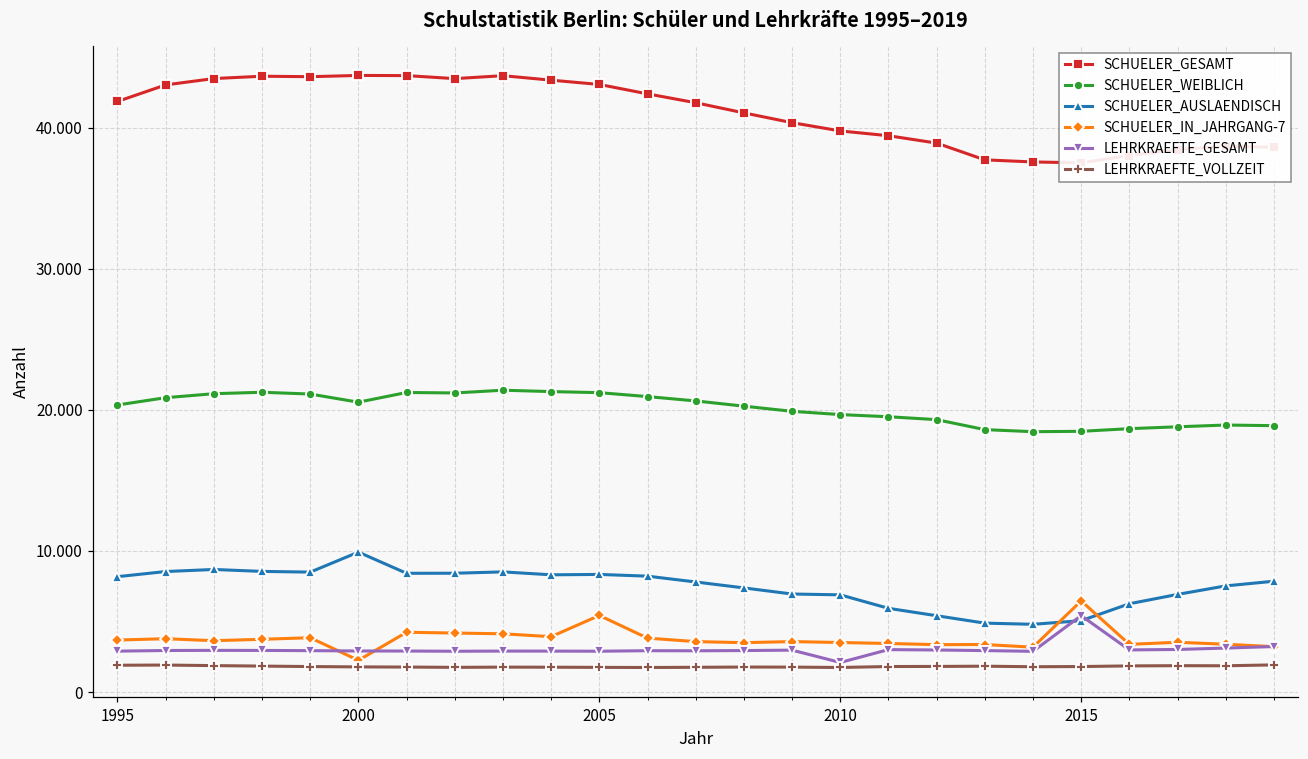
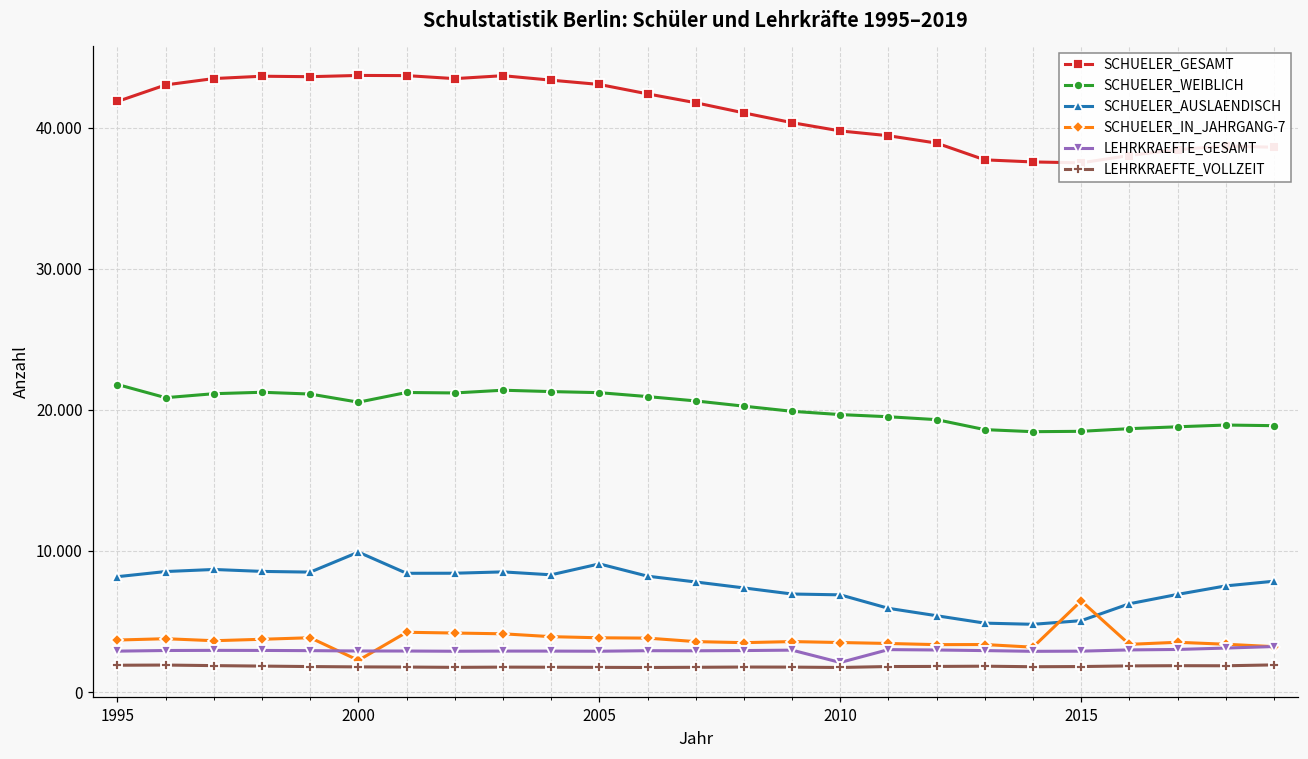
  {
    "SCHUELER_GESAMT": {
      "1995": 41.9,
      "2000": 43.7,
      "2005": 43.1,
      "2010": 39.8
    },
    "SCHUELER_WEIBLICH": {
-     "1995": 20.3,
+     "1995": 21.8,
      "2000": 20.5,
      "2005": 21.2,
      "2010": 19.7,
      "2015": 18.5
    },
    "SCHUELER_AUSLAENDISCH": {
      "1995": 8.2,
      "2000": 9.9,
-     "2005": 8.3,
+     "2005": 9.1,
      "2010": 6.9,
      "2015": 5.1
    },
    "SCHUELER_IN_JAHRGANG-7": {
      "1995": 3.7,
      "2000": 2.2,
-     "2005": 5.4,
+     "2005": 3.8,
      "2010": 3.5,
      "2015": 6.5
    },
    "LEHRKRAEFTE_GESAMT": {
      "1995": 2.9,
      "2000": 2.9,
      "2005": 2.9,
      "2010": 2.1,
-     "2015": 5.4
+     "2015": 2.9
    },
    "LEHRKRAEFTE_VOLLZEIT": {
      "1995": 1.9,
      "2000": 1.8,
      "2005": 1.8,
      "2010": 1.7,
      "2015": 1.8
    }
  }
